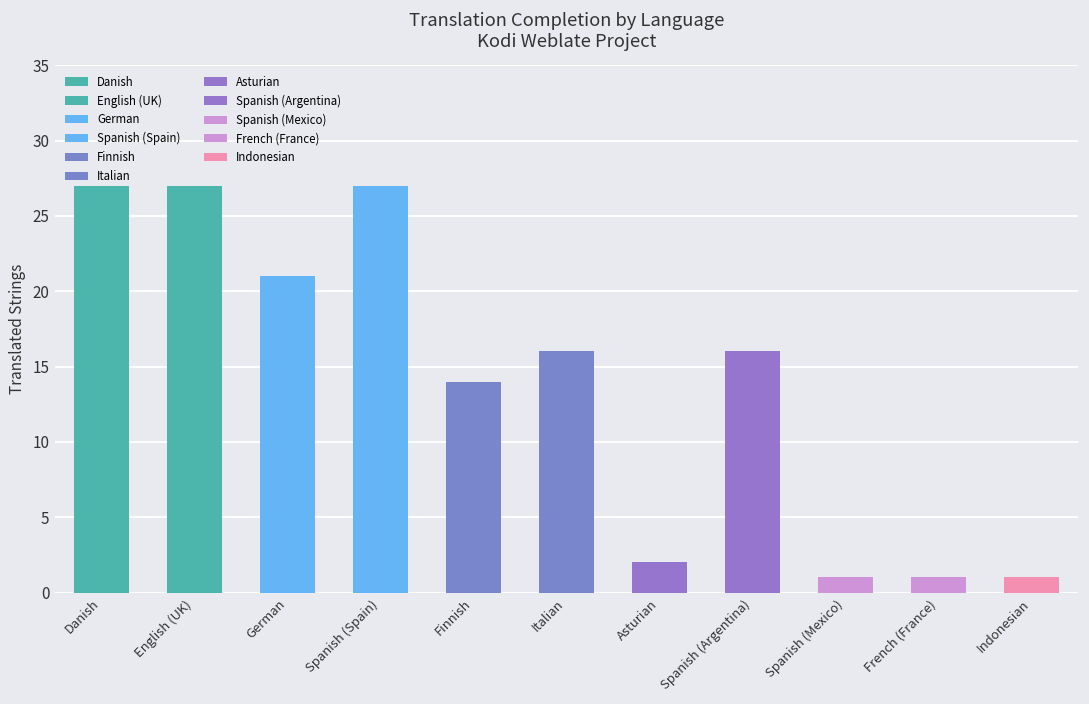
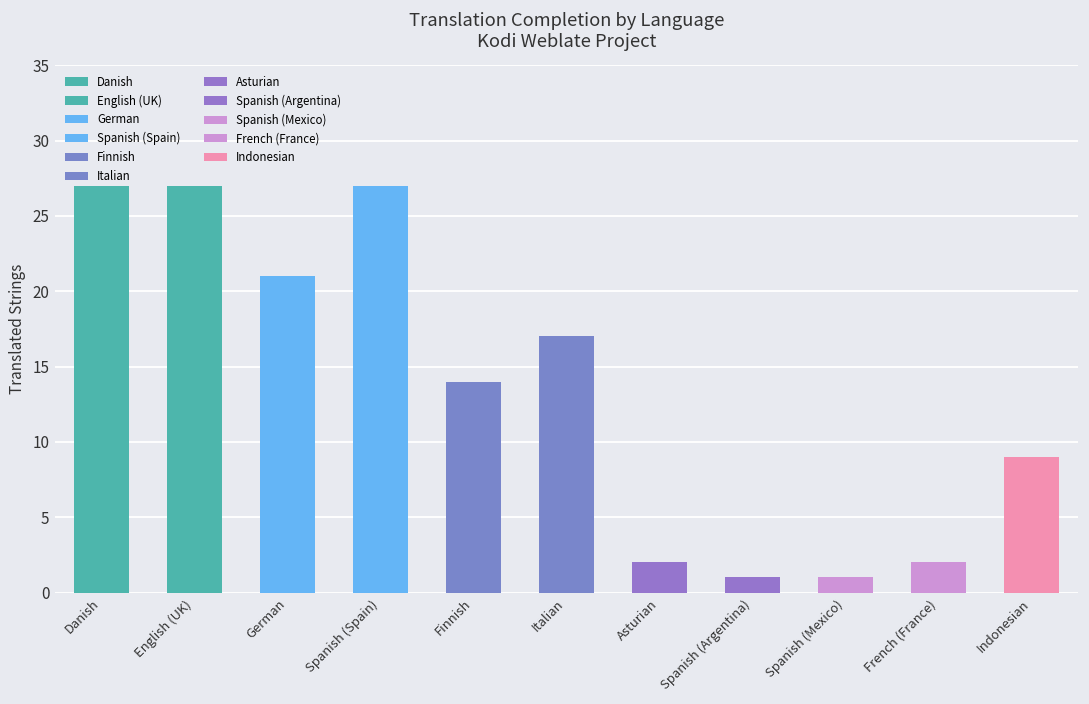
  {
    "Danish": 27,
    "English (UK)": 27,
    "German": 21,
    "Spanish (Spain)": 27,
    "Finnish": 14,
-   "Italian": 16,
+   "Italian": 17,
    "Asturian": 2,
-   "Spanish (Argentina)": 16,
+   "Spanish (Argentina)": 1,
    "Spanish (Mexico)": 1,
-   "French (France)": 1,
-   "Indonesian": 1
+   "French (France)": 2,
+   "Indonesian": 9
  }
